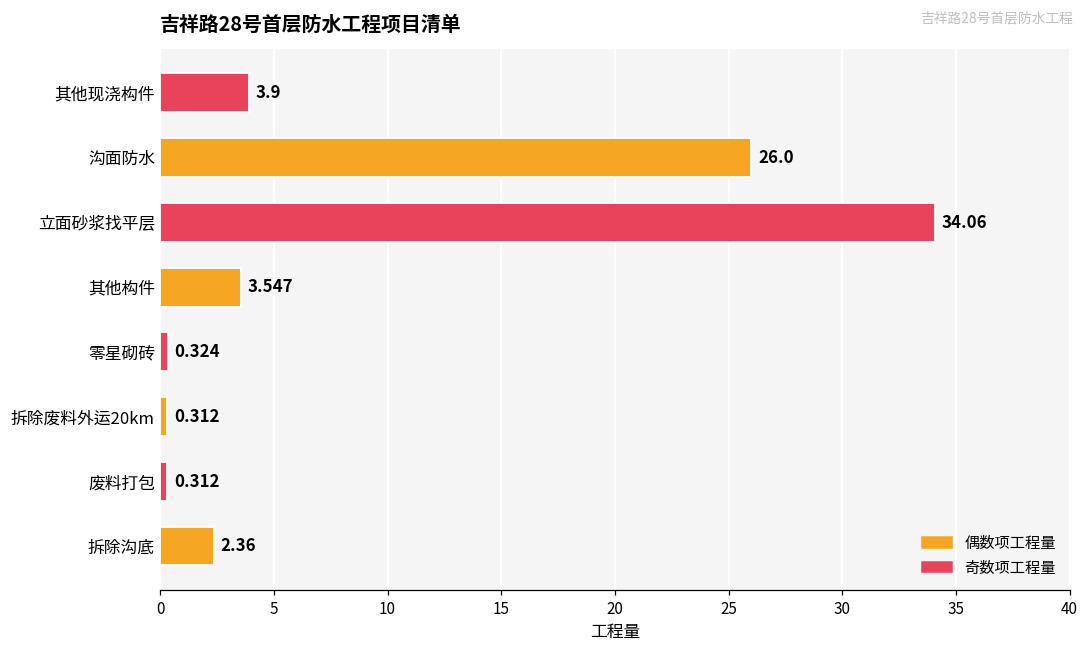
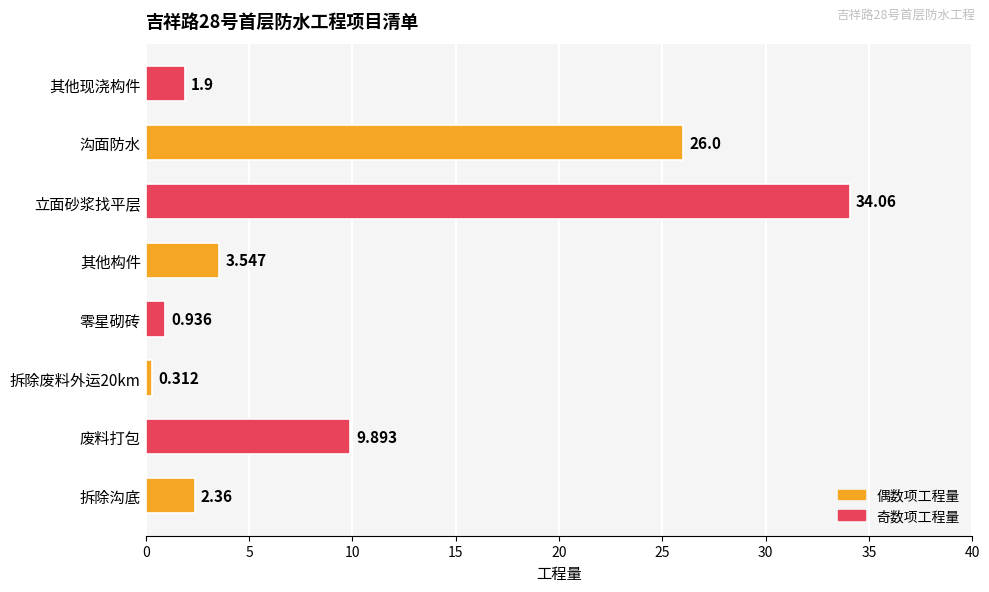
  {
-   "其他现浇构件": 3.9,
+   "其他现浇构件": 1.9,
    "沟面防水": 26.0,
    "立面砂浆找平层": 34.06,
    "其他构件": 3.547,
-   "零星砌砖": 0.324,
+   "零星砌砖": 0.936,
    "拆除废料外运20km": 0.312,
-   "废料打包": 0.312,
+   "废料打包": 9.893,
    "拆除沟底": 2.36
  }
